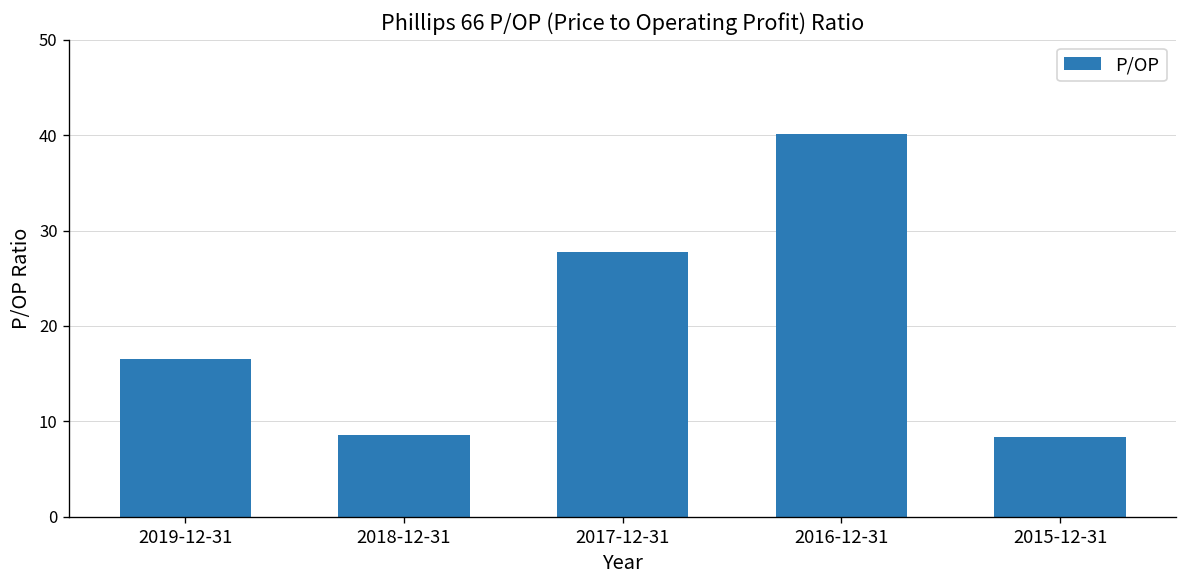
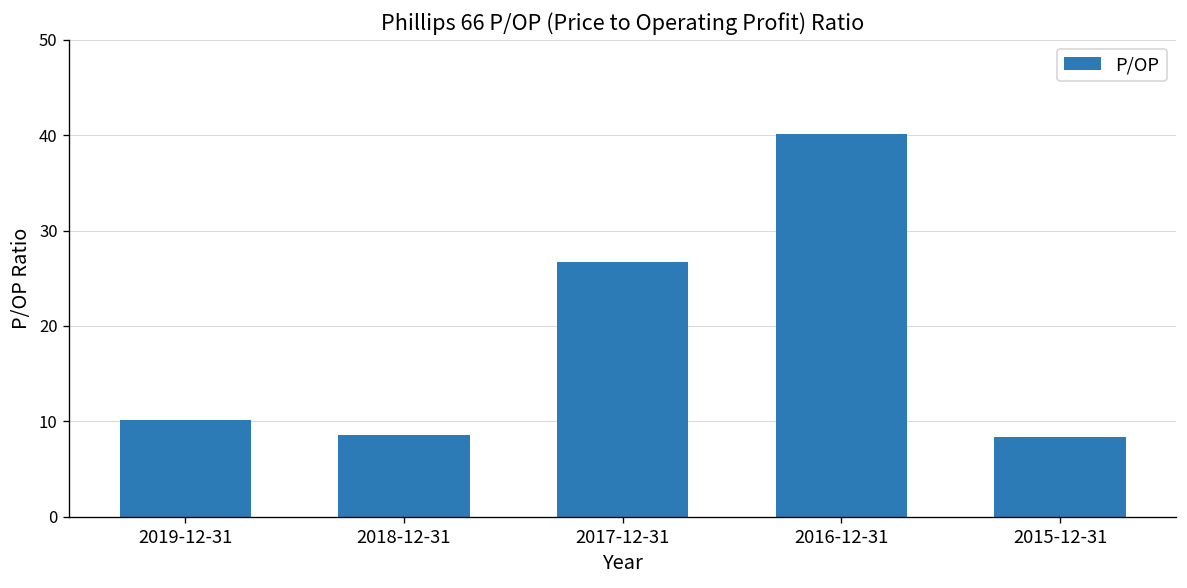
  {
-   "2019-12-31": 17,
+   "2019-12-31": 10,
    "2018-12-31": 9,
-   "2017-12-31": 28,
+   "2017-12-31": 27,
    "2016-12-31": 40,
    "2015-12-31": 8
  }
